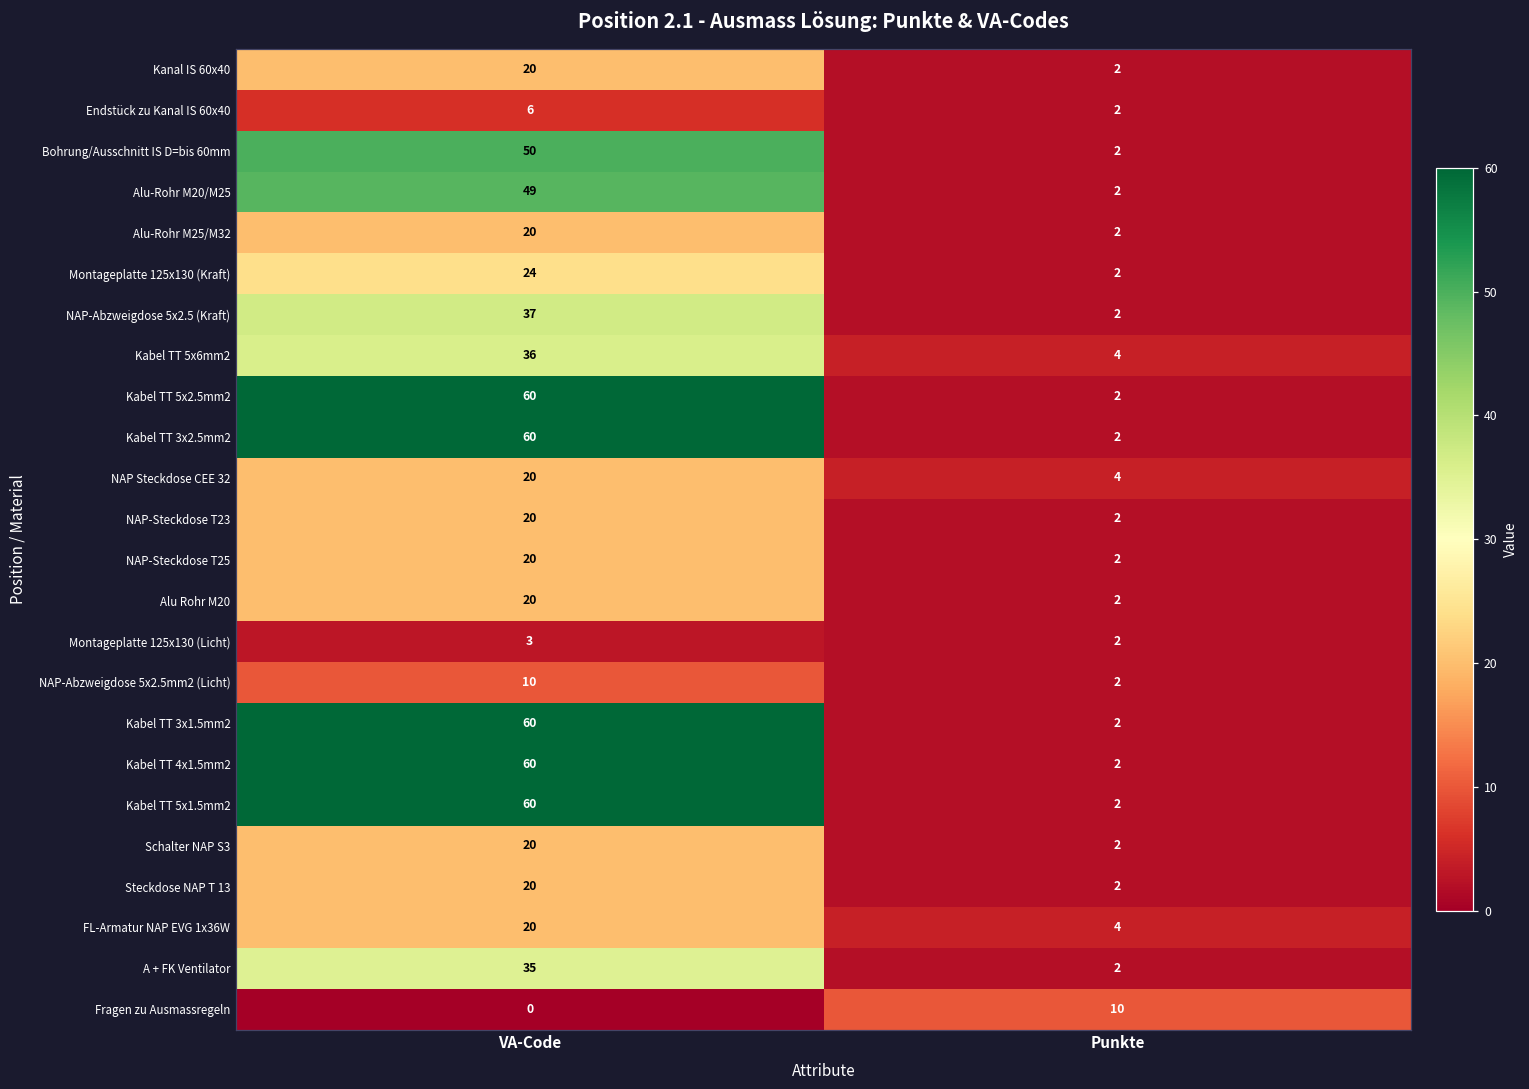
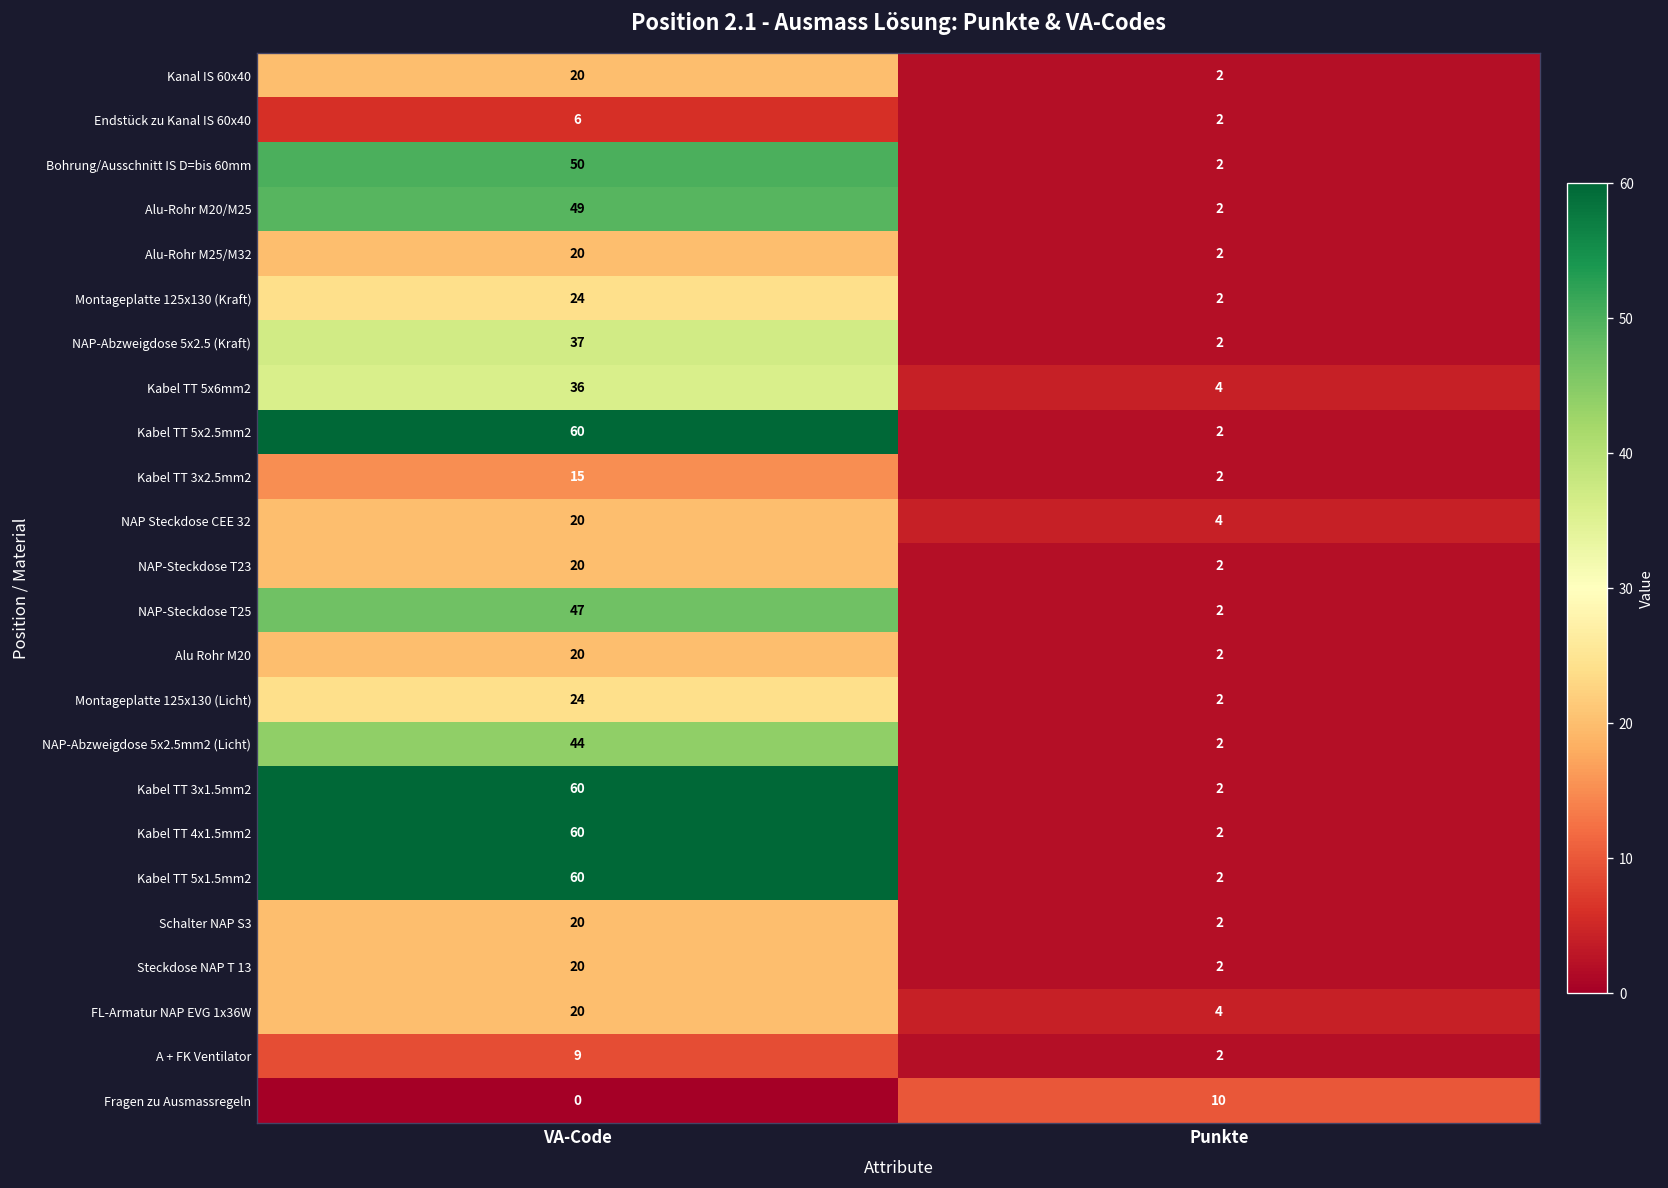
  {
    "Kanal IS 60x40": {
      "VA-Code": 20,
      "Punkte": 2
    },
    "Endstück zu Kanal IS 60x40": {
      "VA-Code": 6,
      "Punkte": 2
    },
    "Bohrung/Ausschnitt IS D=bis 60mm": {
      "VA-Code": 50,
      "Punkte": 2
    },
    "Alu-Rohr M20/M25": {
      "VA-Code": 49,
      "Punkte": 2
    },
    "Alu-Rohr M25/M32": {
      "VA-Code": 20,
      "Punkte": 2
    },
    "Montageplatte 125x130 (Kraft)": {
      "VA-Code": 24,
      "Punkte": 2
    },
    "NAP-Abzweigdose 5x2.5 (Kraft)": {
      "VA-Code": 37,
      "Punkte": 2
    },
    "Kabel TT 5x6mm2": {
      "VA-Code": 36,
      "Punkte": 4
    },
    "Kabel TT 5x2.5mm2": {
      "VA-Code": 60,
      "Punkte": 2
    },
    "Kabel TT 3x2.5mm2": {
-     "VA-Code": 60,
+     "VA-Code": 15,
      "Punkte": 2
    },
    "NAP Steckdose CEE 32": {
      "VA-Code": 20,
      "Punkte": 4
    },
    "NAP-Steckdose T23": {
      "VA-Code": 20,
      "Punkte": 2
    },
    "NAP-Steckdose T25": {
-     "VA-Code": 20,
+     "VA-Code": 47,
      "Punkte": 2
    },
    "Alu Rohr M20": {
      "VA-Code": 20,
      "Punkte": 2
    },
    "Montageplatte 125x130 (Licht)": {
-     "VA-Code": 3,
+     "VA-Code": 24,
      "Punkte": 2
    },
    "NAP-Abzweigdose 5x2.5mm2 (Licht)": {
-     "VA-Code": 10,
+     "VA-Code": 44,
      "Punkte": 2
    },
    "Kabel TT 3x1.5mm2": {
      "VA-Code": 60,
      "Punkte": 2
    },
    "Kabel TT 4x1.5mm2": {
      "VA-Code": 60,
      "Punkte": 2
    },
    "Kabel TT 5x1.5mm2": {
      "VA-Code": 60,
      "Punkte": 2
    },
    "Schalter NAP S3": {
      "VA-Code": 20,
      "Punkte": 2
    },
    "Steckdose NAP T 13": {
      "VA-Code": 20,
      "Punkte": 2
    },
    "FL-Armatur NAP EVG 1x36W": {
      "VA-Code": 20,
      "Punkte": 4
    },
    "A + FK Ventilator": {
-     "VA-Code": 35,
+     "VA-Code": 9,
      "Punkte": 2
    },
    "Fragen zu Ausmassregeln": {
      "VA-Code": 0,
      "Punkte": 10
    }
  }
